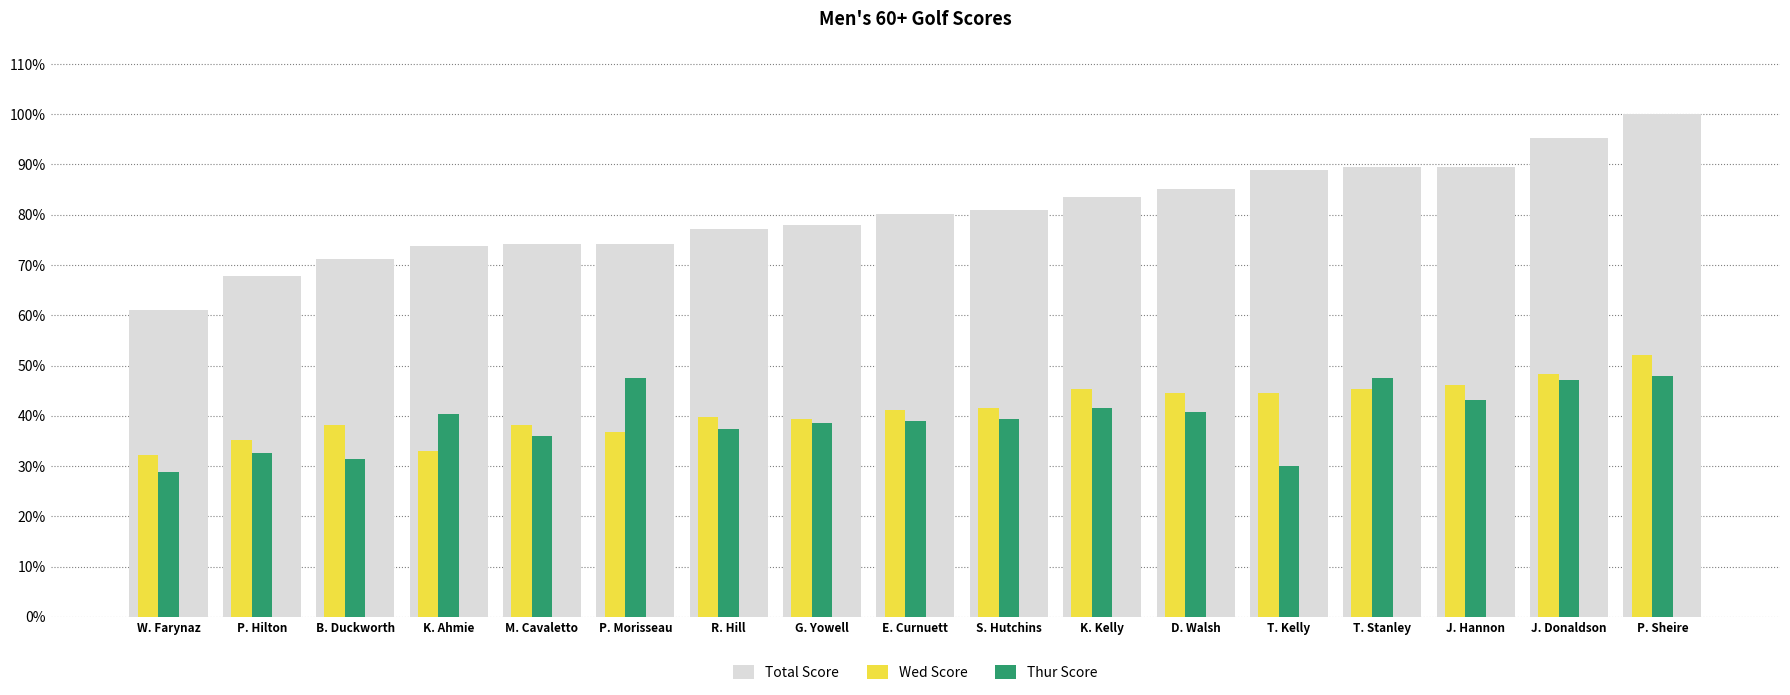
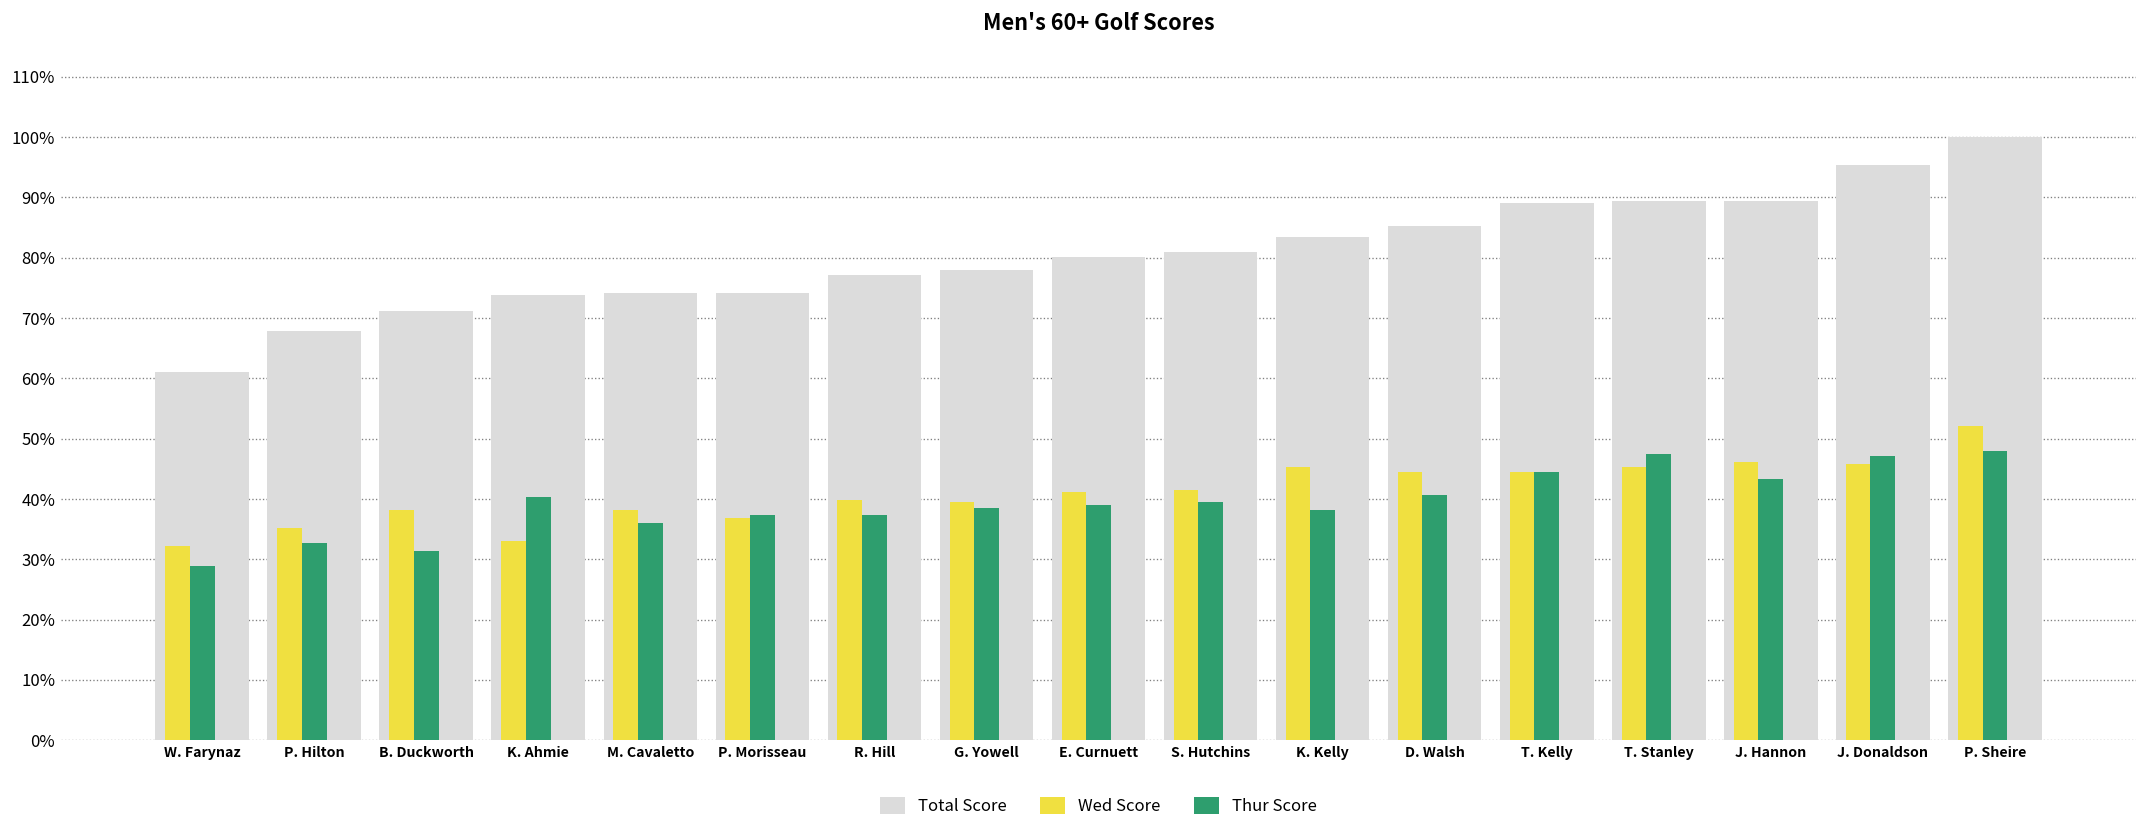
  {
    "Total Score": {
      "W. Farynaz": "61%",
      "P. Hilton": "68%",
      "B. Duckworth": "71%",
      "K. Ahmie": "74%",
      "M. Cavaletto": "74%",
      "P. Morisseau": "74%",
      "R. Hill": "77%",
      "G. Yowell": "78%",
      "E. Curnuett": "80%",
      "S. Hutchins": "81%",
      "K. Kelly": "83%",
      "D. Walsh": "85%",
      "T. Kelly": "89%",
      "T. Stanley": "89%",
      "J. Hannon": "89%",
      "J. Donaldson": "95%",
      "P. Sheire": "100%"
    },
    "Wed Score": {
-     "J. Donaldson": "48%"
+     "J. Donaldson": "46%"
    },
    "Thur Score": {
-     "P. Morisseau": "47%",
-     "K. Kelly": "42%",
-     "T. Kelly": "30%"
+     "P. Morisseau": "37%",
+     "K. Kelly": "38%",
+     "T. Kelly": "44%"
    }
  }
